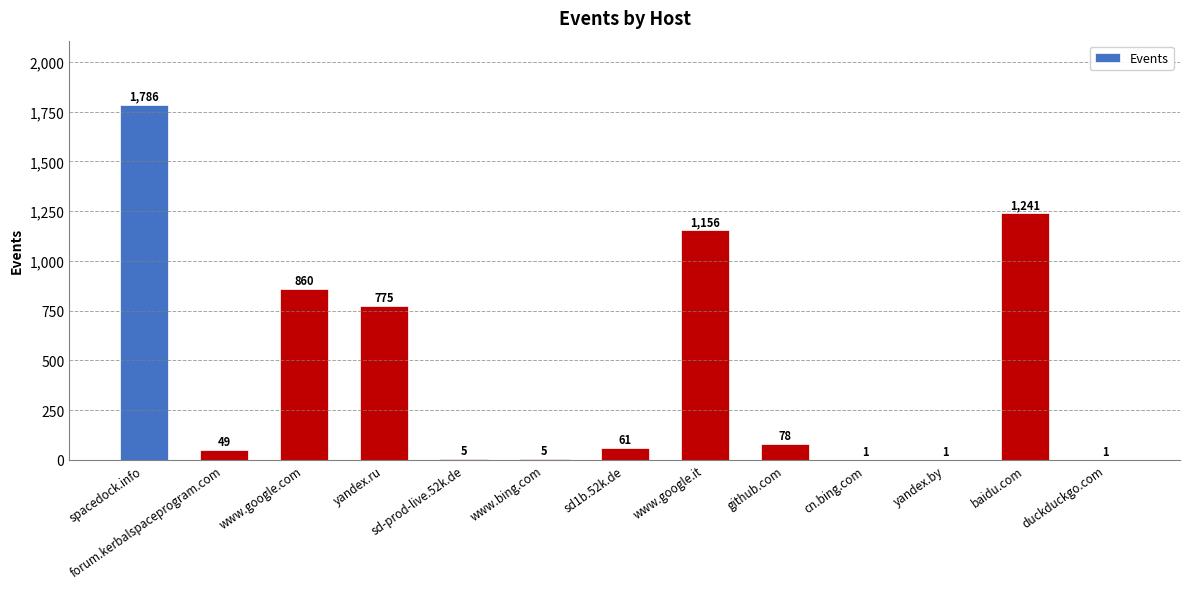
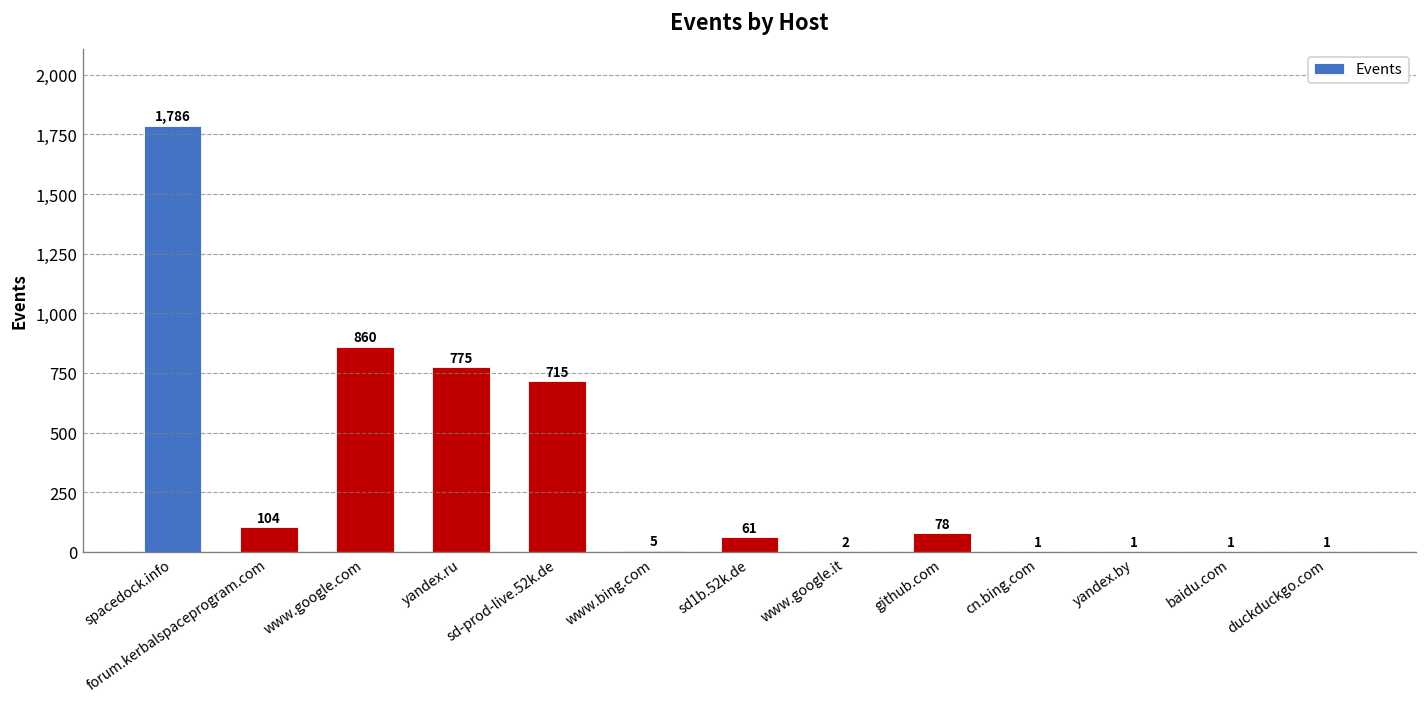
  {
    "spacedock.info": "1,786",
-   "forum.kerbalspaceprogram.com": "49",
+   "forum.kerbalspaceprogram.com": "104",
    "www.google.com": "860",
    "yandex.ru": "775",
-   "sd-prod-live.52k.de": "5",
+   "sd-prod-live.52k.de": "715",
    "www.bing.com": "5",
    "sd1b.52k.de": "61",
-   "www.google.it": "1,156",
+   "www.google.it": "2",
    "github.com": "78",
    "cn.bing.com": "1",
    "yandex.by": "1",
-   "baidu.com": "1,241",
+   "baidu.com": "1",
    "duckduckgo.com": "1"
  }
